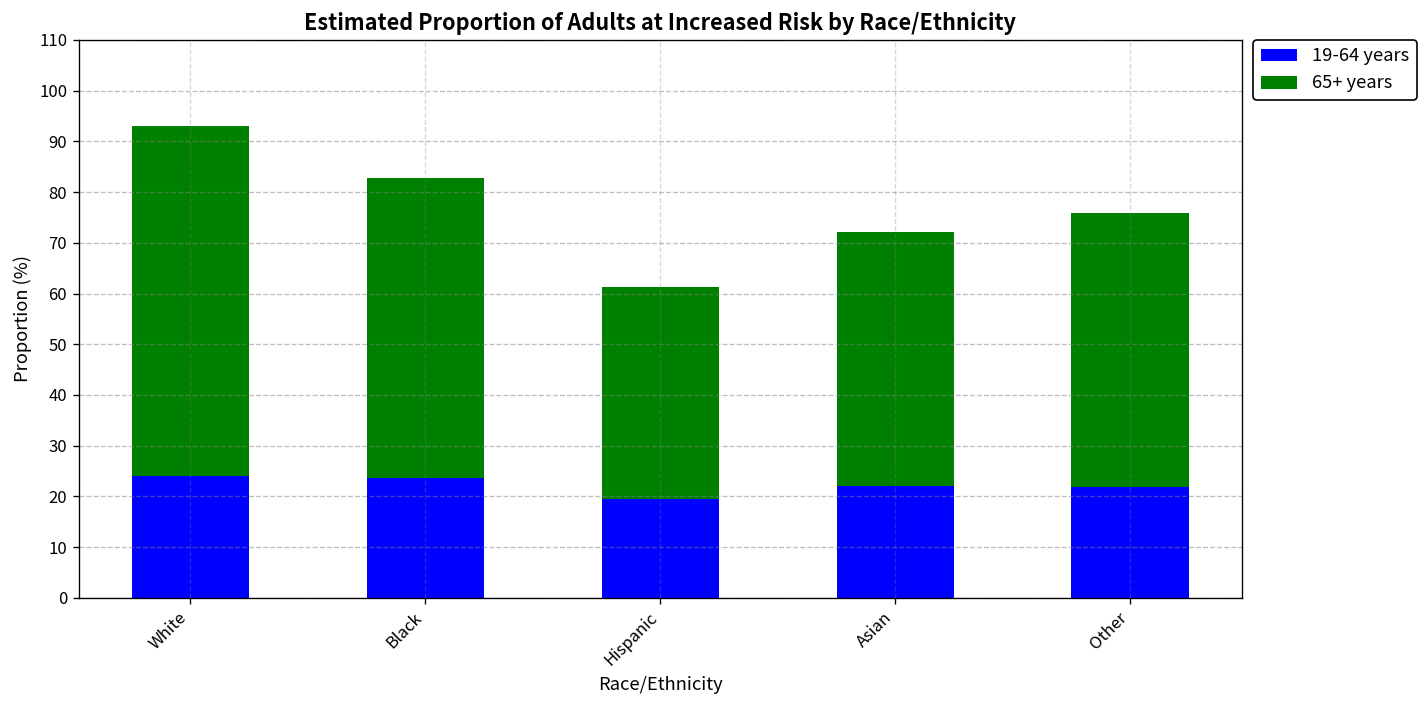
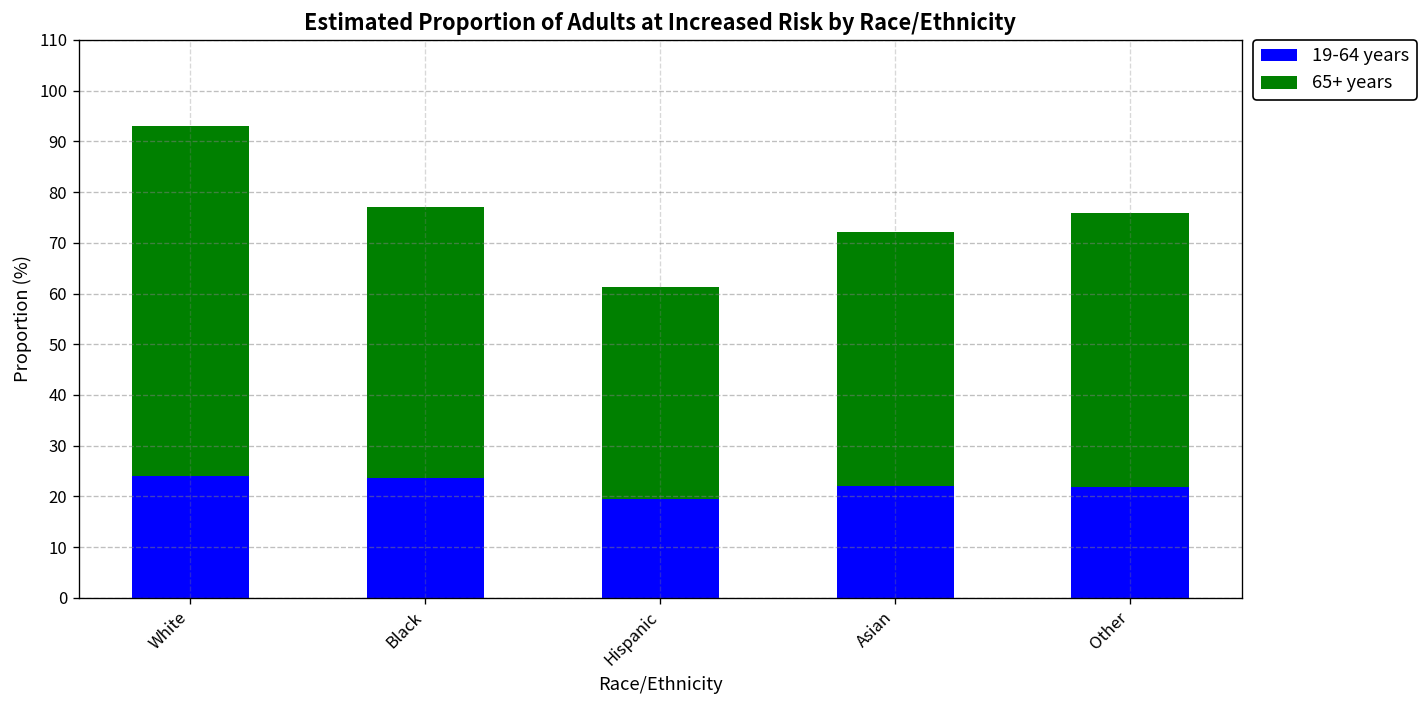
  {
    "19-64 years": {
      "White": 24,
      "Black": 24,
      "Hispanic": 20,
      "Asian": 22,
      "Other": 22
    },
    "65+ years": {
      "White": 69,
-     "Black": 59,
+     "Black": 54,
      "Hispanic": 42,
      "Asian": 50,
      "Other": 54
    }
  }
